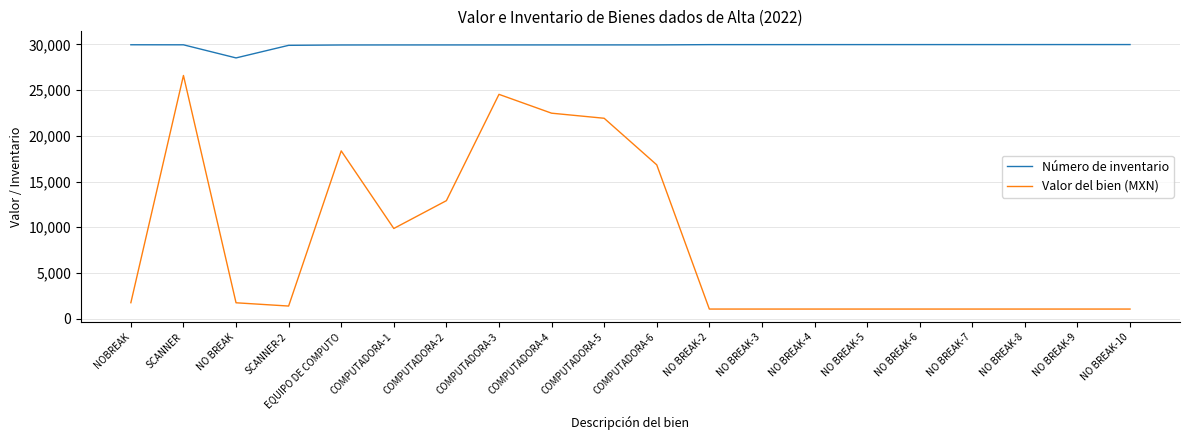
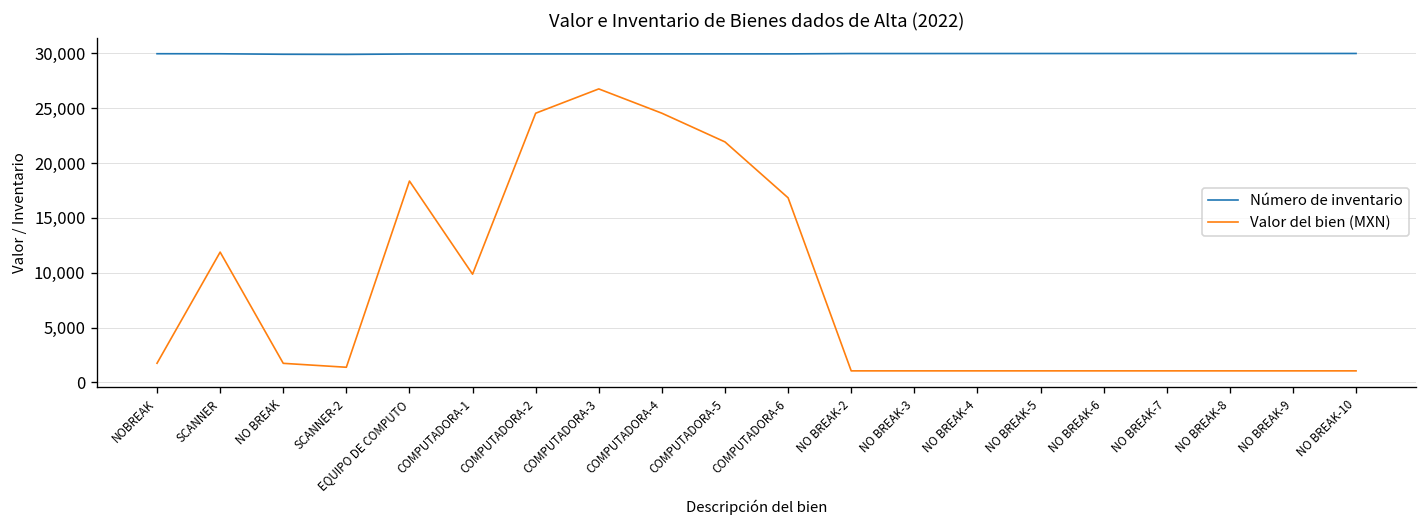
  {
    "Número de inventario": {
      "NOBREAK": "30,000",
      "SCANNER": "30,000",
-     "NO BREAK": "29,000",
+     "NO BREAK": "30,000",
      "SCANNER-2": "30,000",
      "EQUIPO DE COMPUTO": "30,000",
      "COMPUTADORA-1": "30,000",
      "COMPUTADORA-2": "30,000",
      "COMPUTADORA-3": "30,000",
      "COMPUTADORA-4": "30,000",
      "COMPUTADORA-5": "30,000",
      "COMPUTADORA-6": "30,000",
      "NO BREAK-2": "30,000",
      "NO BREAK-3": "30,000",
      "NO BREAK-4": "30,000",
      "NO BREAK-5": "30,000",
      "NO BREAK-6": "30,000",
      "NO BREAK-7": "30,000",
      "NO BREAK-8": "30,000",
      "NO BREAK-9": "30,000",
      "NO BREAK-10": "30,000"
    },
    "Valor del bien (MXN)": {
      "NOBREAK": "2,000",
-     "SCANNER": "27,000",
+     "SCANNER": "12,000",
      "NO BREAK": "2,000",
      "SCANNER-2": "1,000",
      "EQUIPO DE COMPUTO": "18,000",
      "COMPUTADORA-1": "10,000",
-     "COMPUTADORA-2": "13,000",
-     "COMPUTADORA-3": "25,000",
-     "COMPUTADORA-4": "22,000",
+     "COMPUTADORA-2": "25,000",
+     "COMPUTADORA-3": "27,000",
+     "COMPUTADORA-4": "25,000",
      "COMPUTADORA-5": "22,000",
      "COMPUTADORA-6": "17,000",
      "NO BREAK-2": "1,000",
      "NO BREAK-3": "1,000",
      "NO BREAK-4": "1,000",
      "NO BREAK-5": "1,000",
      "NO BREAK-6": "1,000",
      "NO BREAK-7": "1,000",
      "NO BREAK-8": "1,000",
      "NO BREAK-9": "1,000",
      "NO BREAK-10": "1,000"
    }
  }
